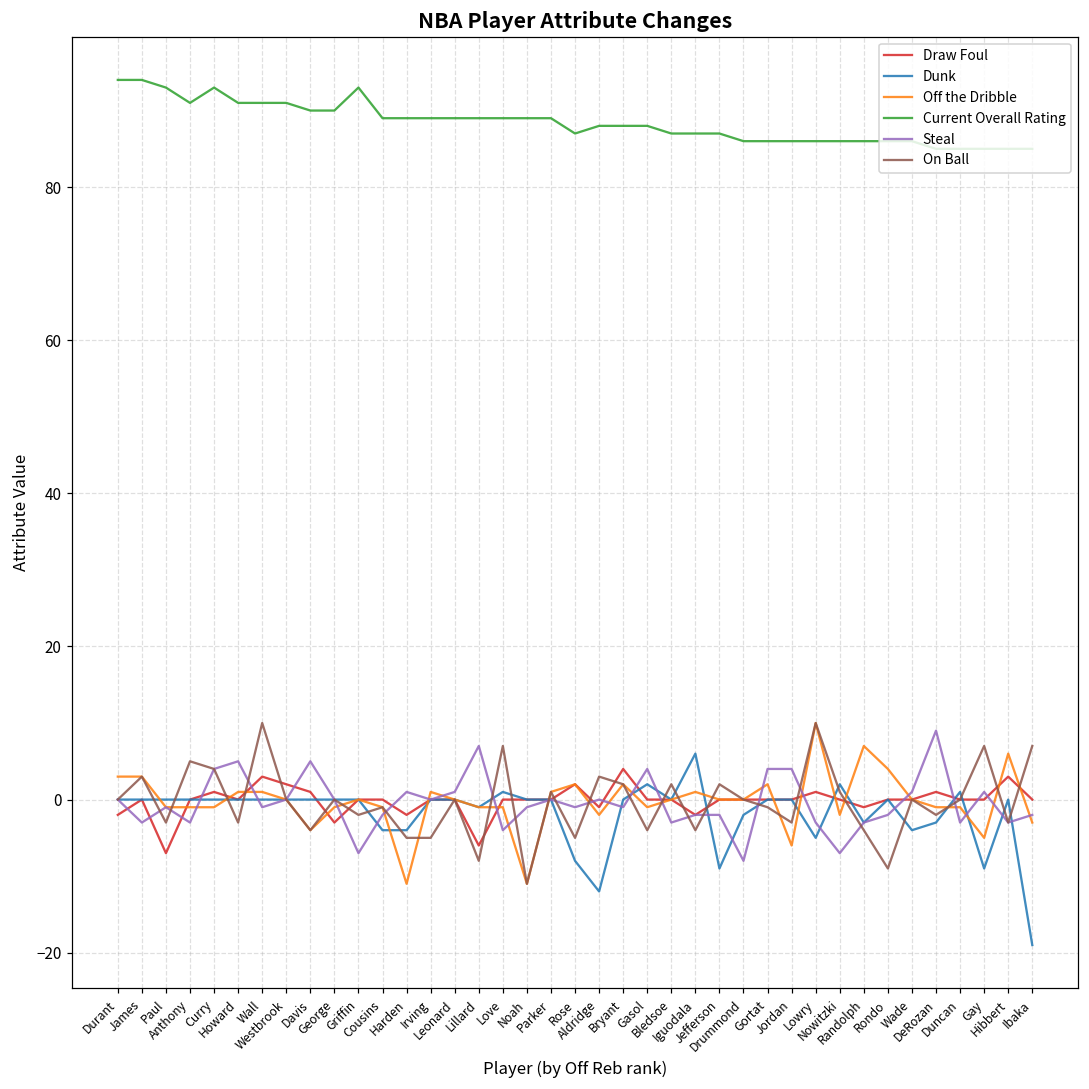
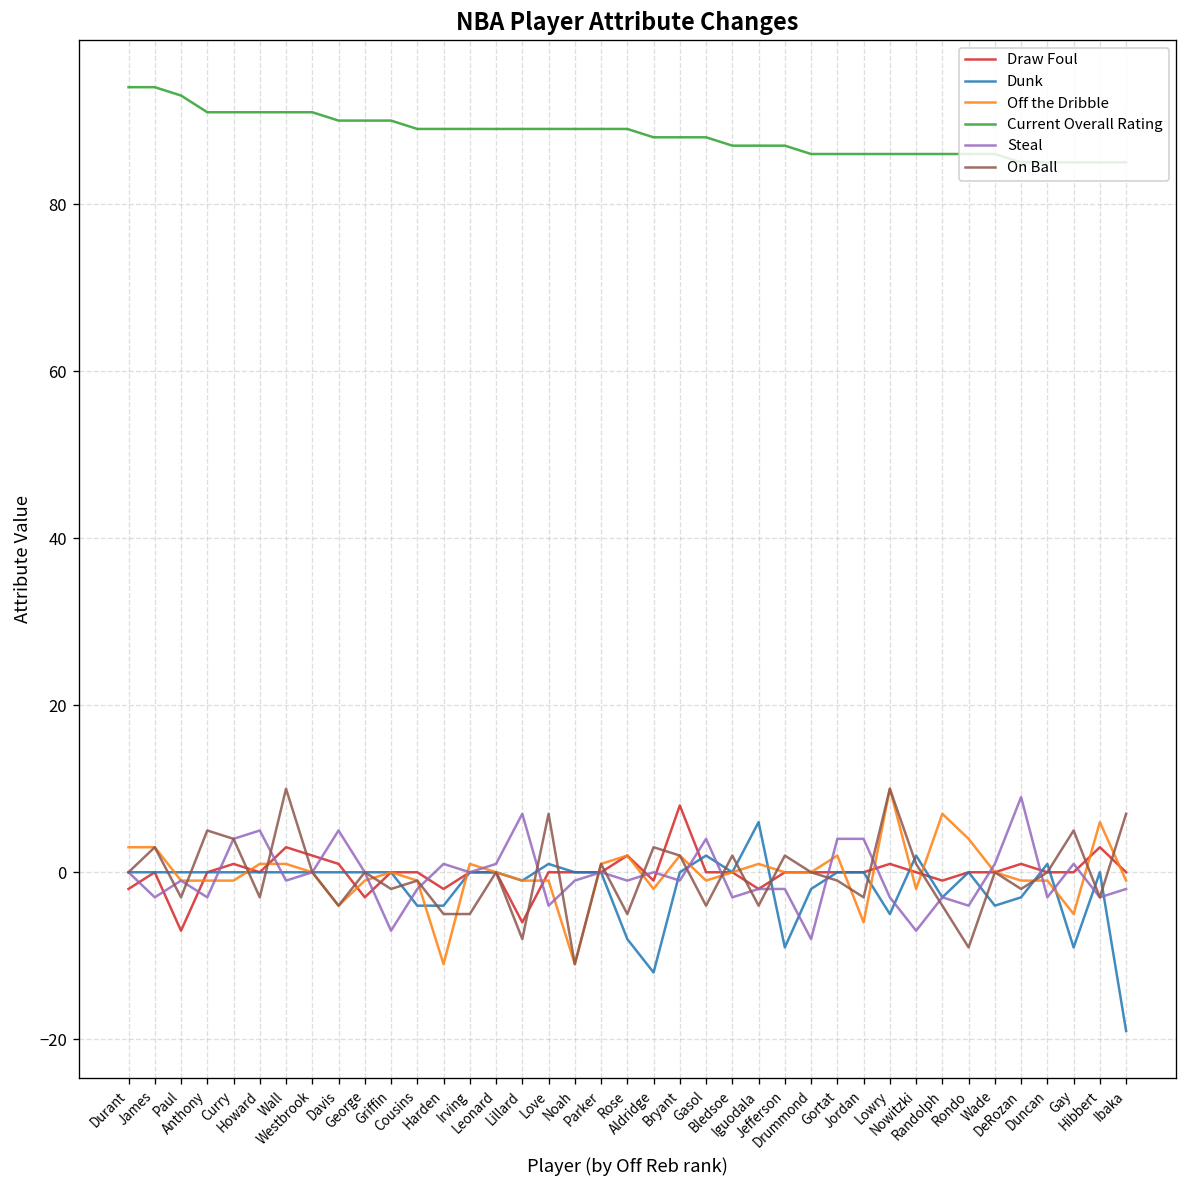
  {
    "Draw Foul": {
      "Durant": -2,
      "Paul": -7,
      "Curry": 1,
      "Wall": 3,
      "Westbrook": 2,
      "Davis": 1,
      "George": -3,
      "Cousins": 0,
      "Harden": -2,
      "Lillard": -6,
      "Love": 0,
      "Aldridge": -1,
-     "Bryant": 4,
+     "Bryant": 8,
      "Gasol": 0,
      "Lowry": 1,
      "Nowitzki": 0,
      "Randolph": -1,
      "DeRozan": 1,
      "Gay": 0,
      "Hibbert": 3,
      "Ibaka": 0
    },
    "Dunk": {
      "Paul": 0,
      "Curry": 0,
      "Wall": 0,
      "Davis": 0,
      "Cousins": -4,
      "Harden": -4,
      "Love": 1,
      "Rose": -8,
      "Aldridge": -12,
      "Bryant": 0,
      "Gasol": 2,
      "Iguodala": 6,
      "Jefferson": -9,
      "Drummond": -2,
      "Lowry": -5,
      "Nowitzki": 2,
      "Wade": -4,
      "DeRozan": -3,
      "Duncan": 1,
      "Gay": -9,
      "Hibbert": 0,
      "Ibaka": -19
    },
    "Off the Dribble": {
      "Durant": 3,
      "Anthony": -1,
      "Curry": -1,
      "Howard": 1,
      "Wall": 1,
      "George": -1,
      "Harden": -11,
      "Irving": 1,
      "Love": -1,
      "Aldridge": -2,
      "Gasol": -1,
      "Iguodala": 1,
      "Gortat": 2,
      "Jordan": -6,
      "Nowitzki": -2,
      "Randolph": 7,
      "Rondo": 4,
      "DeRozan": -1,
      "Duncan": -1,
      "Gay": -5,
      "Hibbert": 6,
-     "Ibaka": -3
+     "Ibaka": -1
    },
    "Current Overall Rating": {
      "Durant": 94,
      "James": 94,
      "Paul": 93,
      "Anthony": 91,
-     "Curry": 93,
+     "Curry": 91,
      "Howard": 91,
      "Wall": 91,
      "Westbrook": 91,
      "Davis": 90,
      "George": 90,
-     "Griffin": 93,
+     "Griffin": 90,
      "Cousins": 89,
      "Harden": 89,
      "Irving": 89,
      "Leonard": 89,
      "Lillard": 89,
      "Love": 89,
      "Noah": 89,
      "Parker": 89,
-     "Rose": 87,
+     "Rose": 89,
      "Aldridge": 88,
      "Bryant": 88,
      "Gasol": 88,
      "Bledsoe": 87,
      "Iguodala": 87,
      "Jefferson": 87,
      "Drummond": 86,
      "Gortat": 86,
      "Jordan": 86,
      "Lowry": 86,
      "Nowitzki": 86,
      "Randolph": 86
    },
    "Steal": {
      "James": -3,
      "Anthony": -3,
      "Howard": 5,
      "Wall": -1,
      "Davis": 5,
      "Griffin": -7,
      "Cousins": -2,
      "Harden": 1,
      "Leonard": 1,
      "Lillard": 7,
      "Love": -4,
      "Noah": -1,
      "Rose": -1,
      "Aldridge": 0,
      "Bryant": -1,
      "Gasol": 4,
      "Bledsoe": -3,
      "Jefferson": -2,
      "Drummond": -8,
      "Gortat": 4,
      "Jordan": 4,
      "Lowry": -3,
      "Nowitzki": -7,
-     "Rondo": -2,
+     "Rondo": -4,
      "Wade": 1,
      "DeRozan": 9,
      "Duncan": -3,
      "Gay": 1,
      "Ibaka": -2
    },
    "On Ball": {
      "Paul": -3,
      "Anthony": 5,
      "Howard": -3,
      "Wall": 10,
      "Griffin": -2,
      "Harden": -5,
      "Irving": -5,
      "Lillard": -8,
      "Love": 7,
      "Rose": -5,
      "Aldridge": 3,
      "Gasol": -4,
      "Bledsoe": 2,
      "Iguodala": -4,
      "Jefferson": 2,
      "Gortat": -1,
      "Jordan": -3,
      "Nowitzki": 1,
      "Randolph": -4,
      "Rondo": -9,
      "DeRozan": -2,
-     "Gay": 7,
+     "Gay": 5,
      "Ibaka": 7
    }
  }
